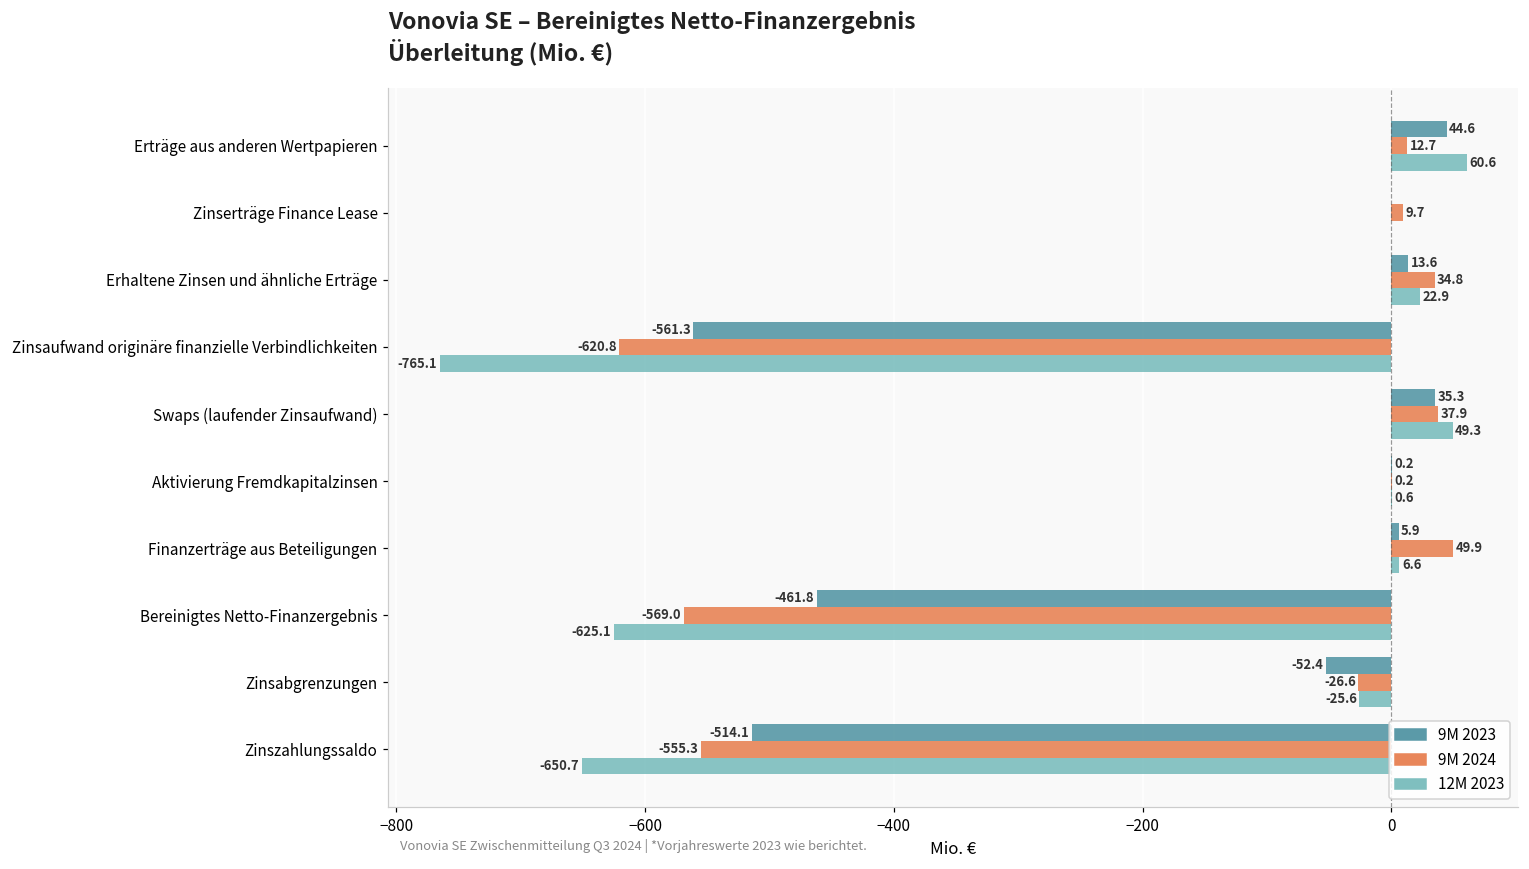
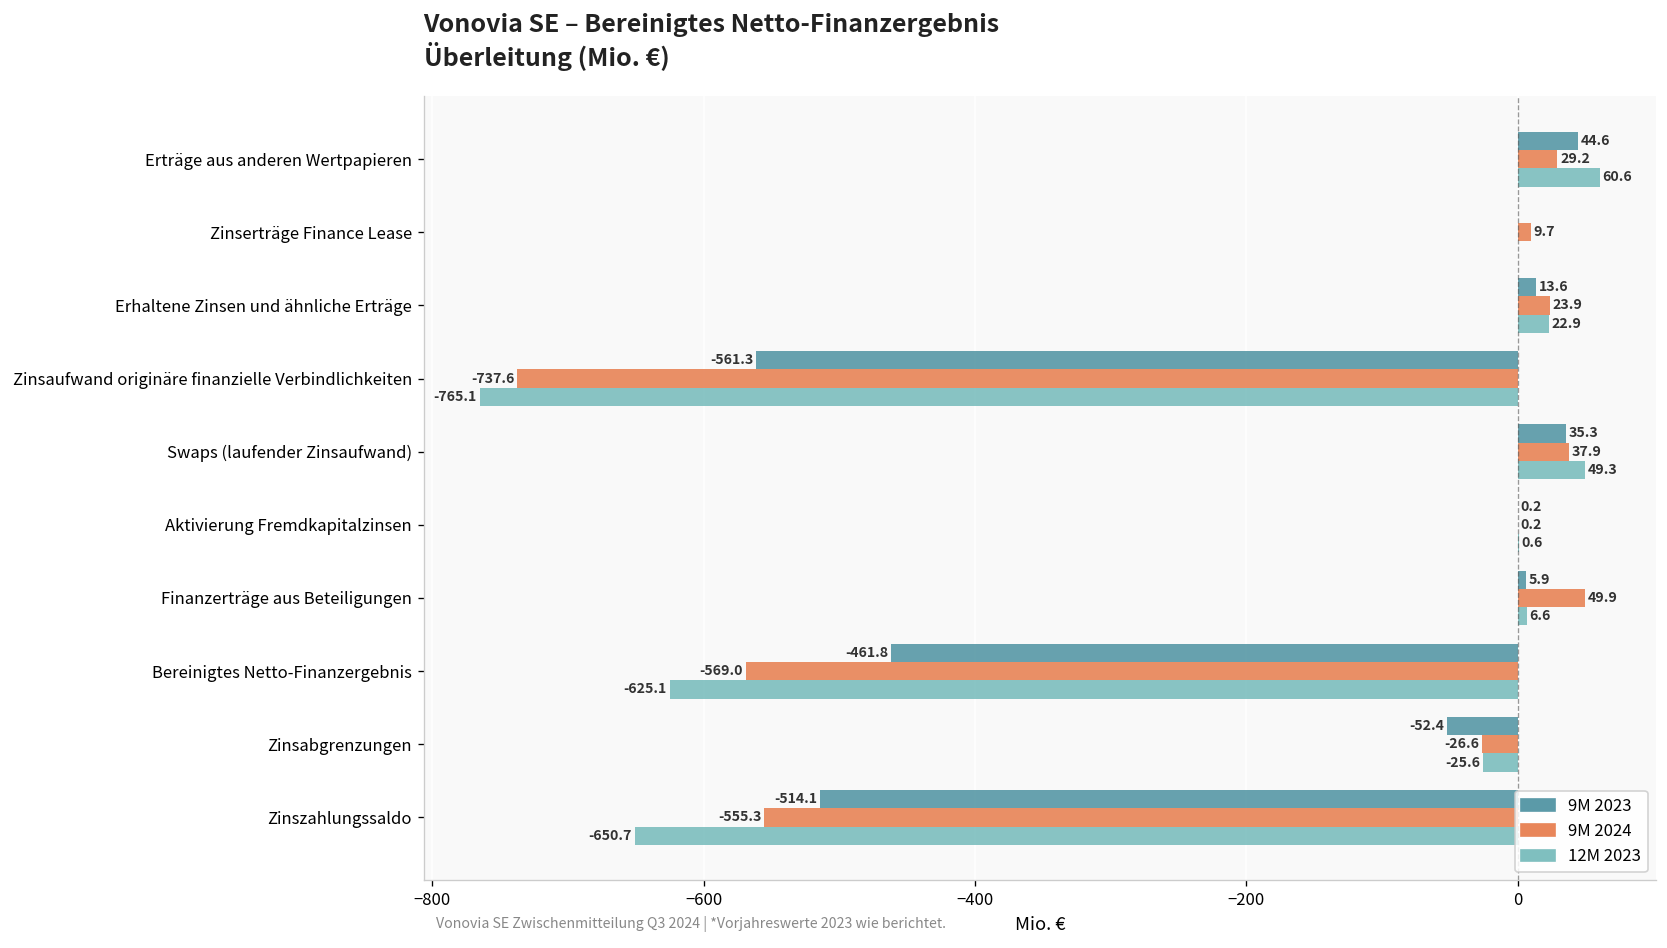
  {
    "9M 2024": {
-     "Erträge aus anderen Wertpapieren": 12.7,
+     "Erträge aus anderen Wertpapieren": 29.2,
      "Zinserträge Finance Lease": 9.7,
-     "Erhaltene Zinsen und ähnliche Erträge": 34.8,
-     "Zinsaufwand originäre finanzielle Verbindlichkeiten": -620.8,
+     "Erhaltene Zinsen und ähnliche Erträge": 23.9,
+     "Zinsaufwand originäre finanzielle Verbindlichkeiten": -737.6,
      "Swaps (laufender Zinsaufwand)": 37.9,
      "Aktivierung Fremdkapitalzinsen": 0.2,
      "Finanzerträge aus Beteiligungen": 49.9,
      "Bereinigtes Netto-Finanzergebnis": -569.0,
      "Zinsabgrenzungen": -26.6,
      "Zinszahlungssaldo": -555.3
    }
  }
